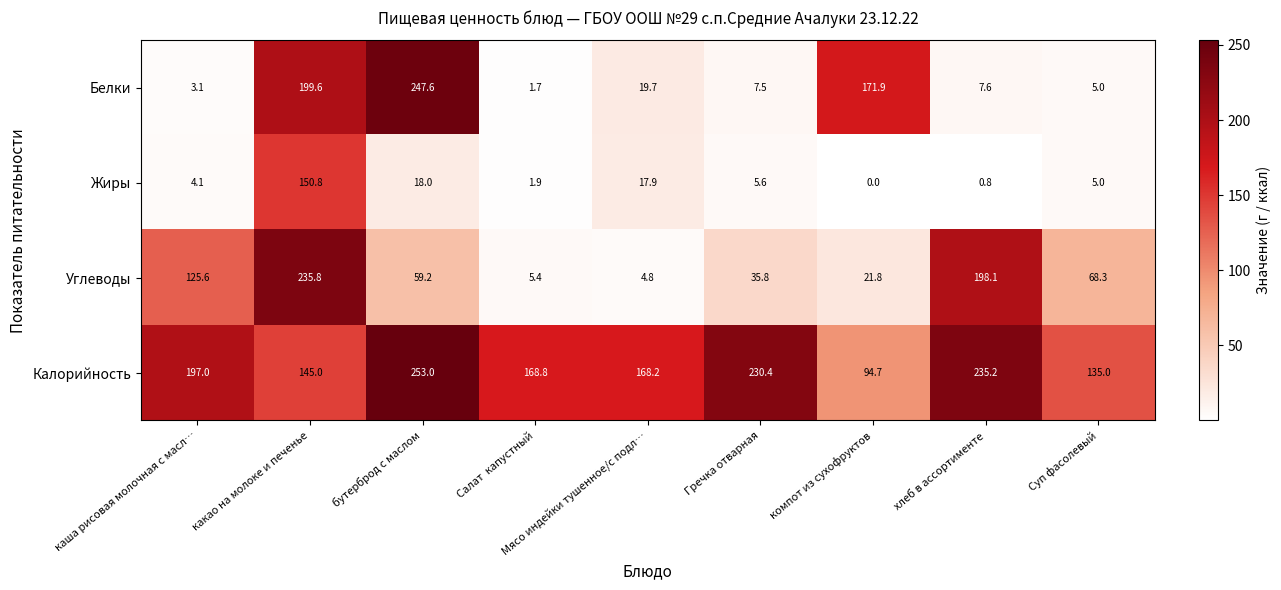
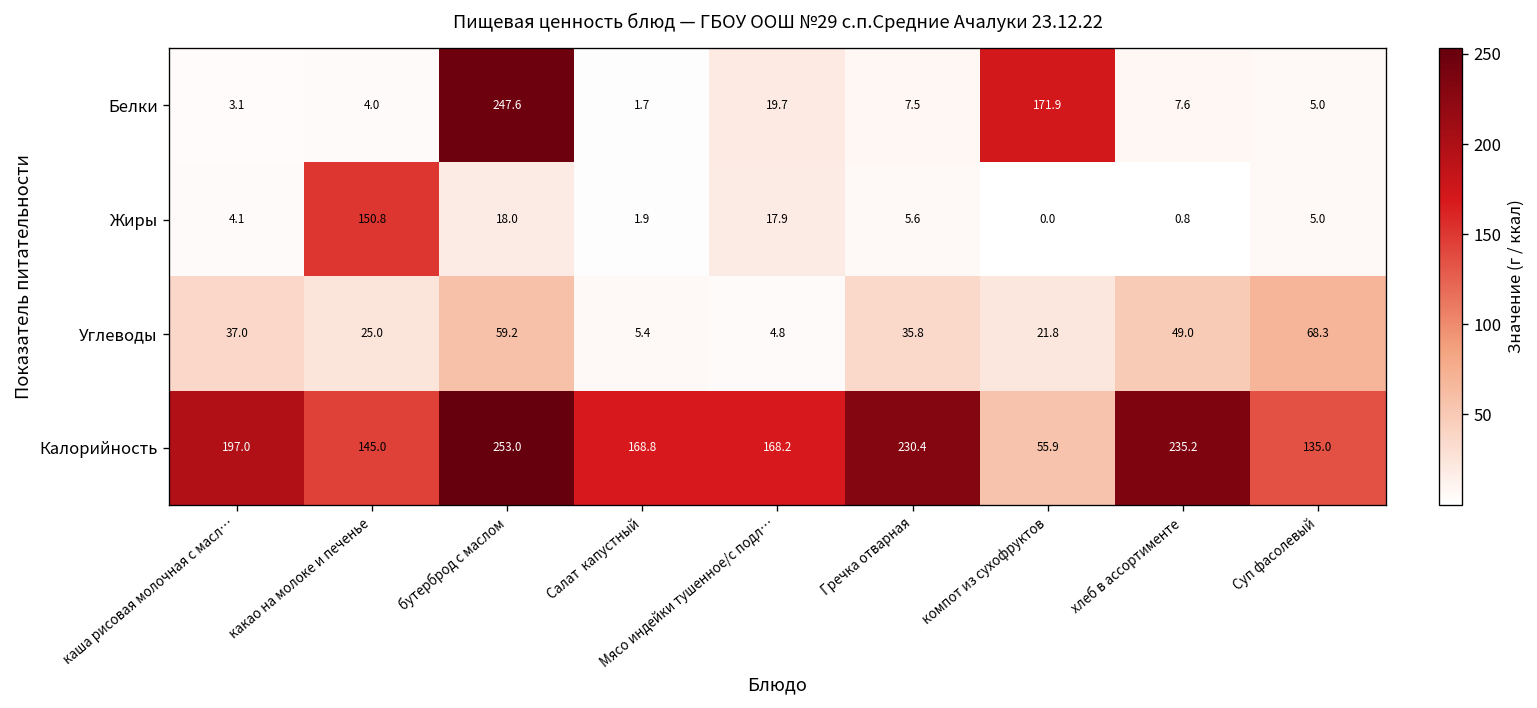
  {
    "Белки": {
      "каша рисовая молочная с масл…": 3.1,
-     "какао на молоке и печенье": 199.6,
+     "какао на молоке и печенье": 4.0,
      "бутерброд с маслом": 247.6,
      "Салат капустный": 1.7,
      "Мясо индейки тушенное/с подл…": 19.7,
      "Гречка отварная": 7.5,
      "компот из сухофруктов": 171.9,
      "хлеб в ассортименте": 7.6,
      "Суп фасолевый": 5.0
    },
    "Жиры": {
      "каша рисовая молочная с масл…": 4.1,
      "какао на молоке и печенье": 150.8,
      "бутерброд с маслом": 18.0,
      "Салат капустный": 1.9,
      "Мясо индейки тушенное/с подл…": 17.9,
      "Гречка отварная": 5.6,
      "компот из сухофруктов": 0.0,
      "хлеб в ассортименте": 0.8,
      "Суп фасолевый": 5.0
    },
    "Углеводы": {
-     "каша рисовая молочная с масл…": 125.6,
-     "какао на молоке и печенье": 235.8,
+     "каша рисовая молочная с масл…": 37.0,
+     "какао на молоке и печенье": 25.0,
      "бутерброд с маслом": 59.2,
      "Салат капустный": 5.4,
      "Мясо индейки тушенное/с подл…": 4.8,
      "Гречка отварная": 35.8,
      "компот из сухофруктов": 21.8,
-     "хлеб в ассортименте": 198.1,
+     "хлеб в ассортименте": 49.0,
      "Суп фасолевый": 68.3
    },
    "Калорийность": {
      "каша рисовая молочная с масл…": 197.0,
      "какао на молоке и печенье": 145.0,
      "бутерброд с маслом": 253.0,
      "Салат капустный": 168.8,
      "Мясо индейки тушенное/с подл…": 168.2,
      "Гречка отварная": 230.4,
-     "компот из сухофруктов": 94.7,
+     "компот из сухофруктов": 55.9,
      "хлеб в ассортименте": 235.2,
      "Суп фасолевый": 135.0
    }
  }
